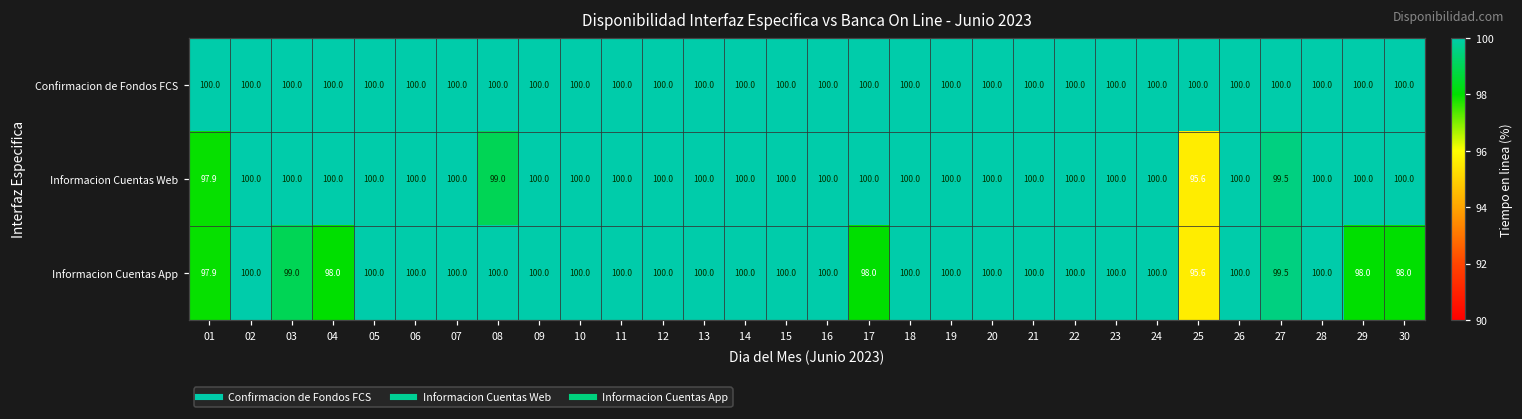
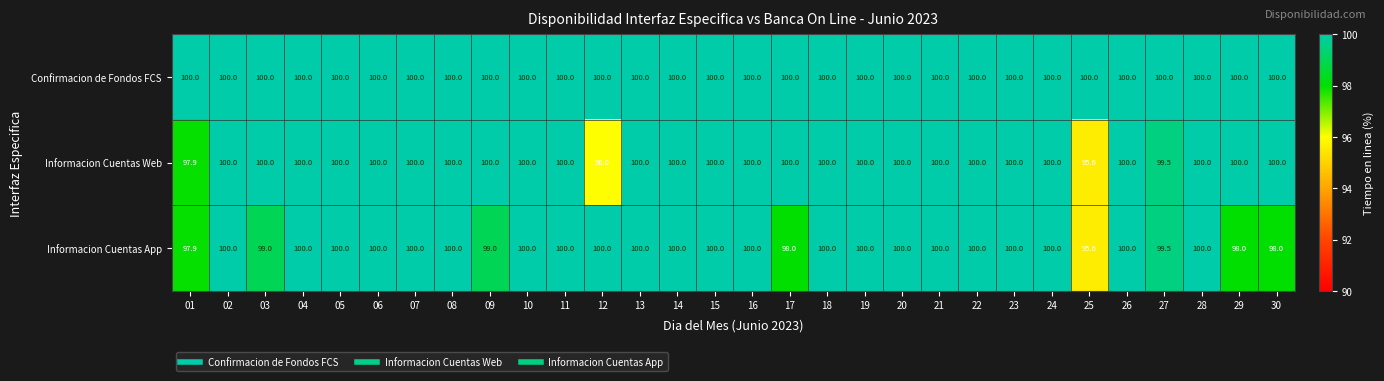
  {
    "Confirmacion de Fondos FCS": {
      "01": 100.0,
      "02": 100.0,
      "03": 100.0,
      "04": 100.0,
      "05": 100.0,
      "06": 100.0,
      "07": 100.0,
      "08": 100.0,
      "09": 100.0,
      "10": 100.0,
      "11": 100.0,
      "12": 100.0,
      "13": 100.0,
      "14": 100.0,
      "15": 100.0,
      "16": 100.0,
      "17": 100.0,
      "18": 100.0,
      "19": 100.0,
      "20": 100.0,
      "21": 100.0,
      "22": 100.0,
      "23": 100.0,
      "24": 100.0,
      "25": 100.0,
      "26": 100.0,
      "27": 100.0,
      "28": 100.0,
      "29": 100.0,
      "30": 100.0
    },
    "Informacion Cuentas Web": {
      "01": 97.9,
      "02": 100.0,
      "03": 100.0,
      "04": 100.0,
      "05": 100.0,
      "06": 100.0,
      "07": 100.0,
-     "08": 99.0,
+     "08": 100.0,
      "09": 100.0,
      "10": 100.0,
      "11": 100.0,
-     "12": 100.0,
+     "12": 96.0,
      "13": 100.0,
      "14": 100.0,
      "15": 100.0,
      "16": 100.0,
      "17": 100.0,
      "18": 100.0,
      "19": 100.0,
      "20": 100.0,
      "21": 100.0,
      "22": 100.0,
      "23": 100.0,
      "24": 100.0,
      "25": 95.6,
      "26": 100.0,
      "27": 99.5,
      "28": 100.0,
      "29": 100.0,
      "30": 100.0
    },
    "Informacion Cuentas App": {
      "01": 97.9,
      "02": 100.0,
      "03": 99.0,
-     "04": 98.0,
+     "04": 100.0,
      "05": 100.0,
      "06": 100.0,
      "07": 100.0,
      "08": 100.0,
-     "09": 100.0,
+     "09": 99.0,
      "10": 100.0,
      "11": 100.0,
      "12": 100.0,
      "13": 100.0,
      "14": 100.0,
      "15": 100.0,
      "16": 100.0,
      "17": 98.0,
      "18": 100.0,
      "19": 100.0,
      "20": 100.0,
      "21": 100.0,
      "22": 100.0,
      "23": 100.0,
      "24": 100.0,
      "25": 95.6,
      "26": 100.0,
      "27": 99.5,
      "28": 100.0,
      "29": 98.0,
      "30": 98.0
    }
  }
